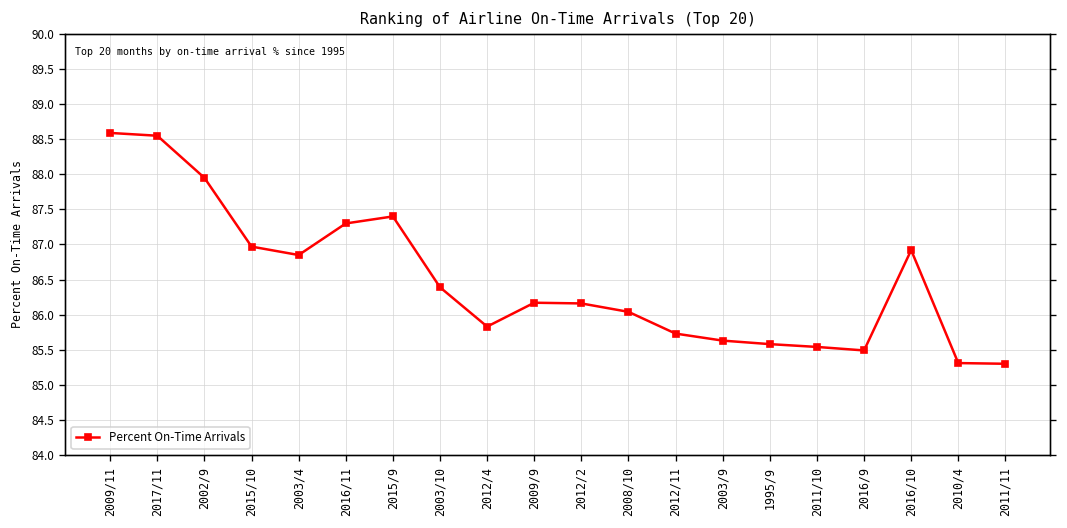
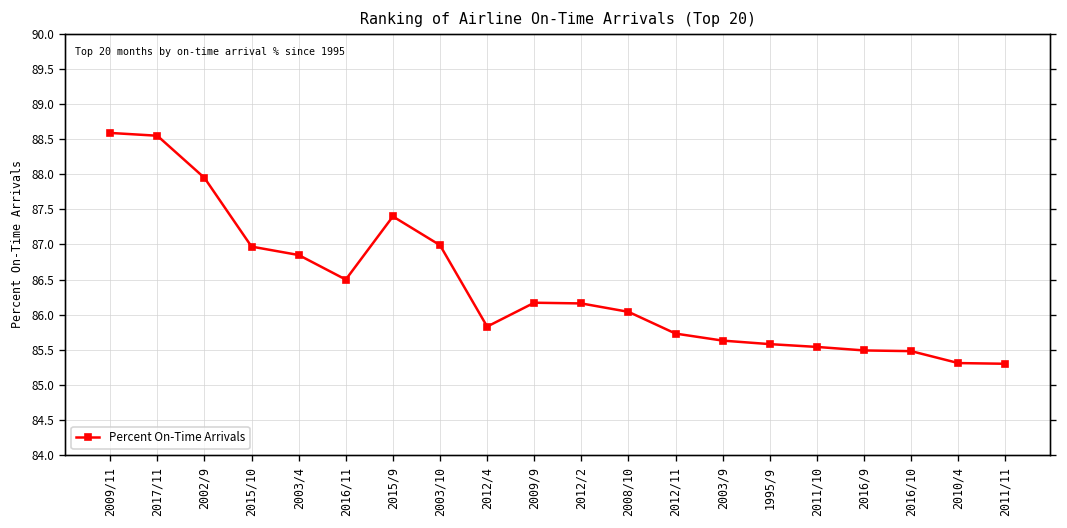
  {
    "2009/11": 88.6,
    "2017/11": 88.6,
    "2002/9": 88.0,
    "2015/10": 87.0,
    "2003/4": 86.9,
-   "2016/11": 87.3,
+   "2016/11": 86.5,
    "2015/9": 87.4,
-   "2003/10": 86.4,
+   "2003/10": 87.0,
    "2012/4": 85.8,
    "2009/9": 86.2,
    "2012/2": 86.2,
    "2008/10": 86.0,
    "2012/11": 85.7,
    "2003/9": 85.6,
    "1995/9": 85.6,
    "2011/10": 85.5,
    "2016/9": 85.5,
-   "2016/10": 86.9,
+   "2016/10": 85.5,
    "2010/4": 85.3,
    "2011/11": 85.3
  }
